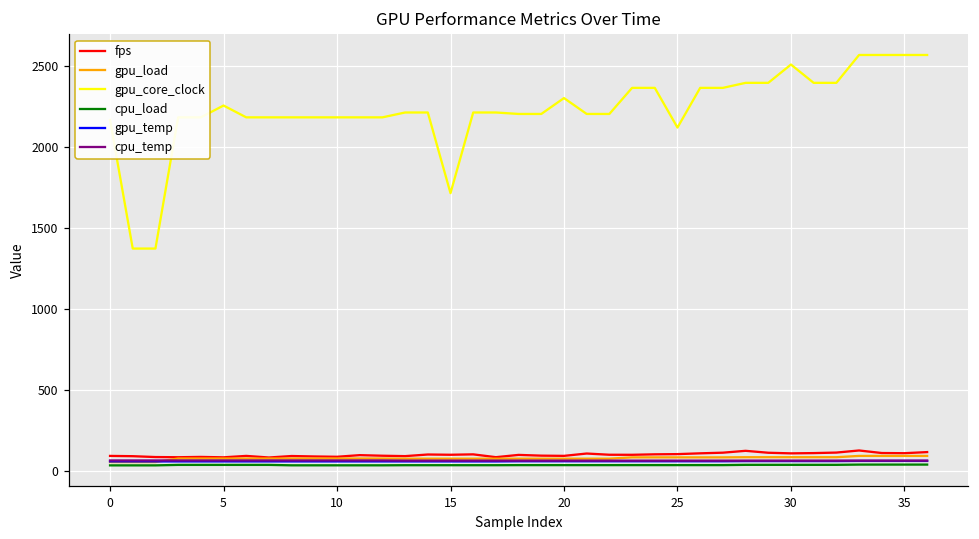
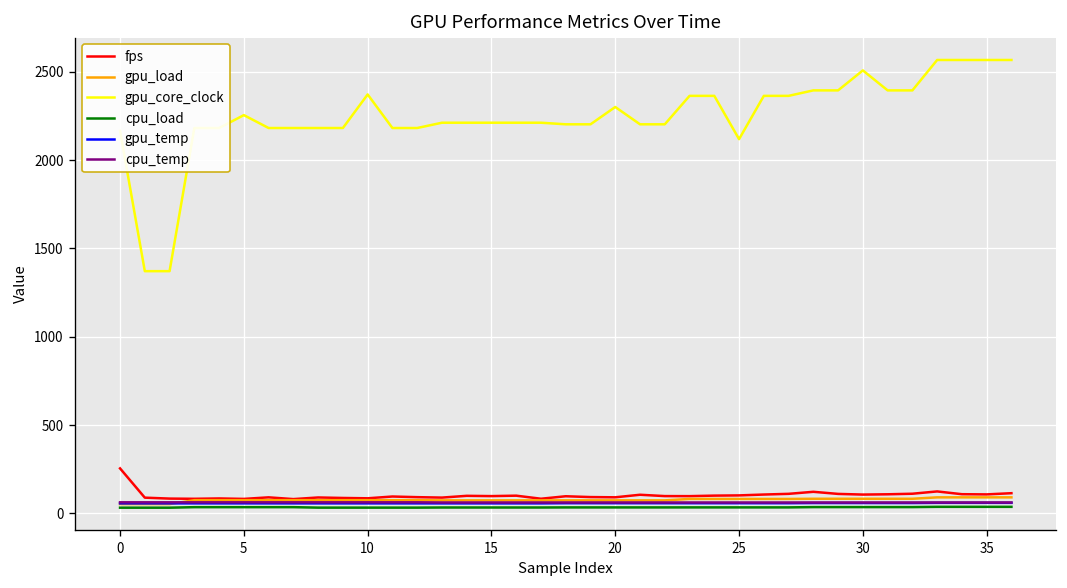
  {
    "fps": {
-     "0": 90,
+     "0": 250,
      "15": 100,
      "20": 90,
      "25": 100,
      "30": 110
    },
    "gpu_load": {
      "25": 80,
      "30": 80
    },
    "gpu_core_clock": {
      "5": 2250,
-     "10": 2180,
-     "15": 1710,
+     "10": 2370,
+     "15": 2210,
      "20": 2300,
      "25": 2120,
      "30": 2510,
      "35": 2570
    },
    "cpu_load": {
      "0": 30,
      "5": 40,
      "10": 30,
      "15": 30,
      "20": 30,
      "25": 30,
      "30": 40,
      "35": 40
    }
  }
